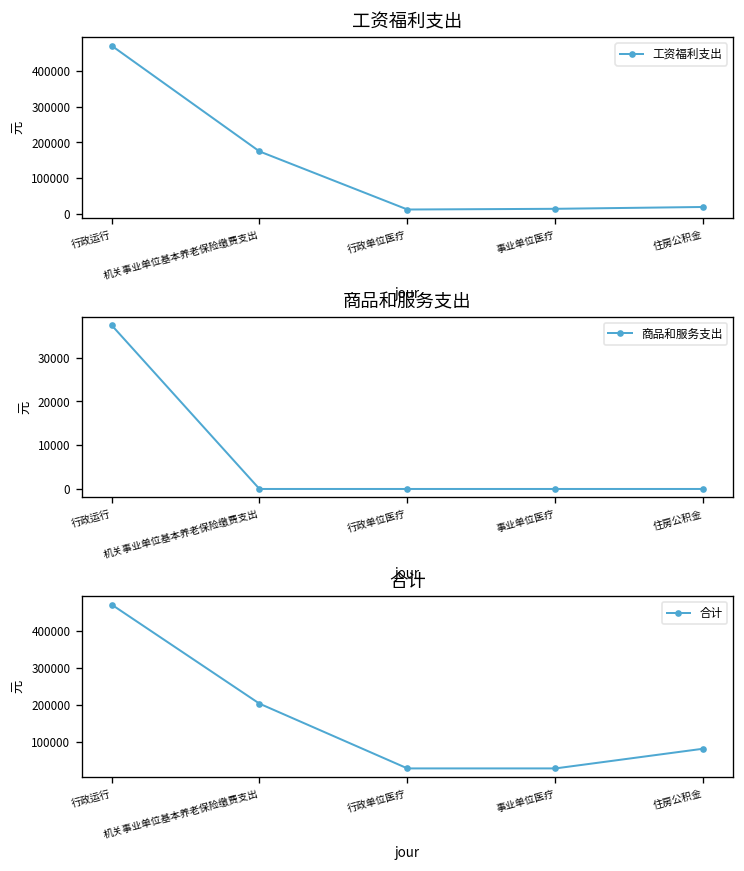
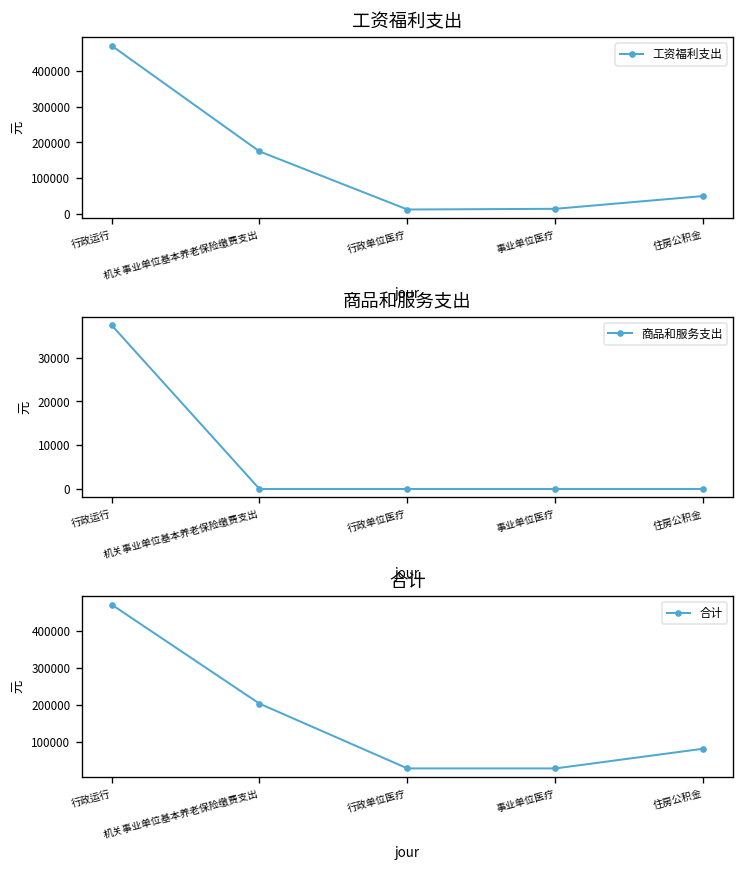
  {
    "工资福利支出": {
      "行政运行": 470000,
      "机关事业单位基本养老保险缴费支出": 180000,
      "行政单位医疗": 10000,
      "事业单位医疗": 10000,
-     "住房公积金": 20000
+     "住房公积金": 50000
    },
    "商品和服务支出": {
      "行政运行": 37000,
      "机关事业单位基本养老保险缴费支出": 0,
      "行政单位医疗": 0,
      "事业单位医疗": 0,
      "住房公积金": 0
    },
    "合计": {
      "行政运行": 470000,
      "机关事业单位基本养老保险缴费支出": 200000,
      "行政单位医疗": 30000,
      "事业单位医疗": 30000,
      "住房公积金": 80000
    }
  }
